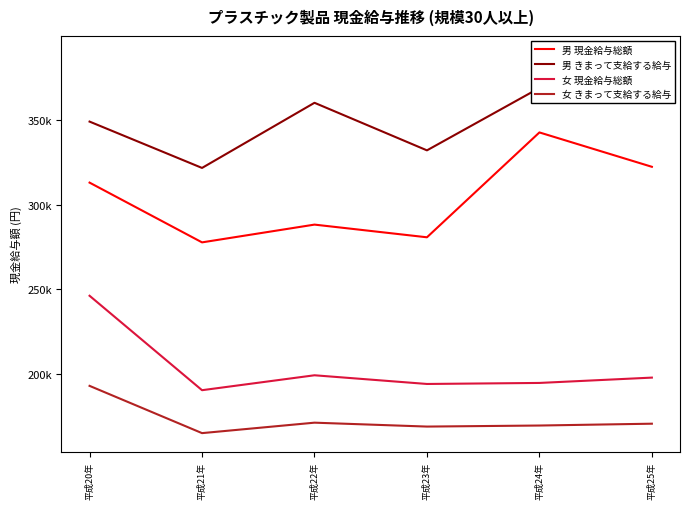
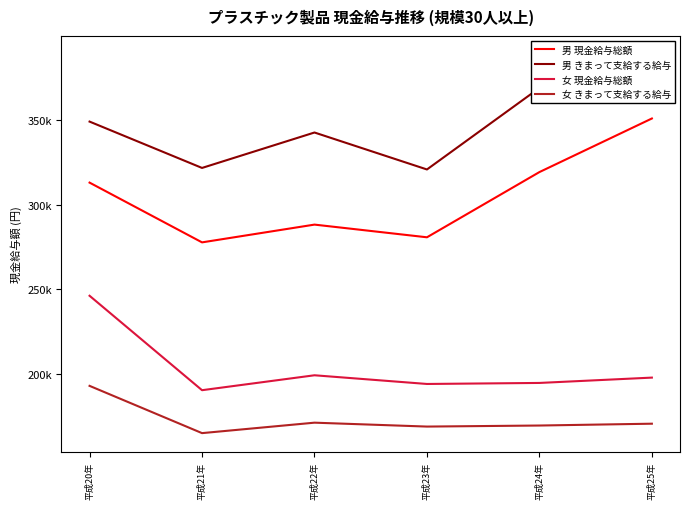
  {
    "男 現金給与総額": {
      "平成20年": 313000,
      "平成21年": 278000,
      "平成22年": 288000,
      "平成23年": 281000,
-     "平成24年": 343000,
-     "平成25年": 322000
+     "平成24年": 319000,
+     "平成25年": 351000
    },
    "男 きまって支給する給与": {
      "平成20年": 349000,
      "平成21年": 322000,
-     "平成22年": 360000,
-     "平成23年": 332000
+     "平成22年": 343000,
+     "平成23年": 321000
    }
  }
